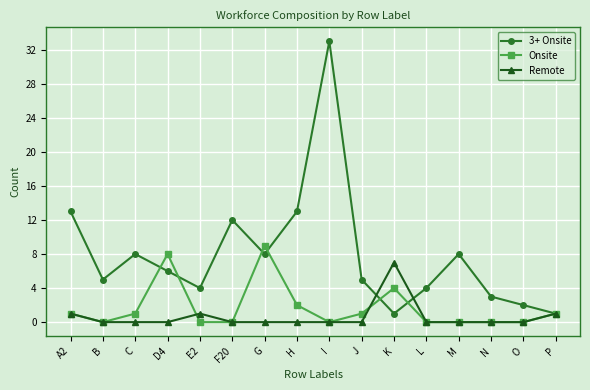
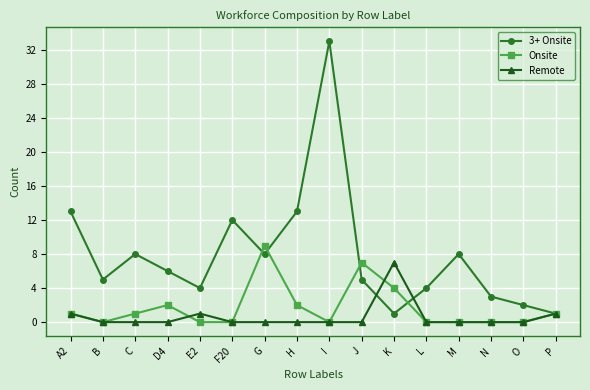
  {
    "Onsite": {
      "C": 1,
-     "D4": 8,
+     "D4": 2,
      "E2": 0,
      "G": 9,
      "H": 2,
-     "J": 1,
+     "J": 7,
      "K": 4
    }
  }
